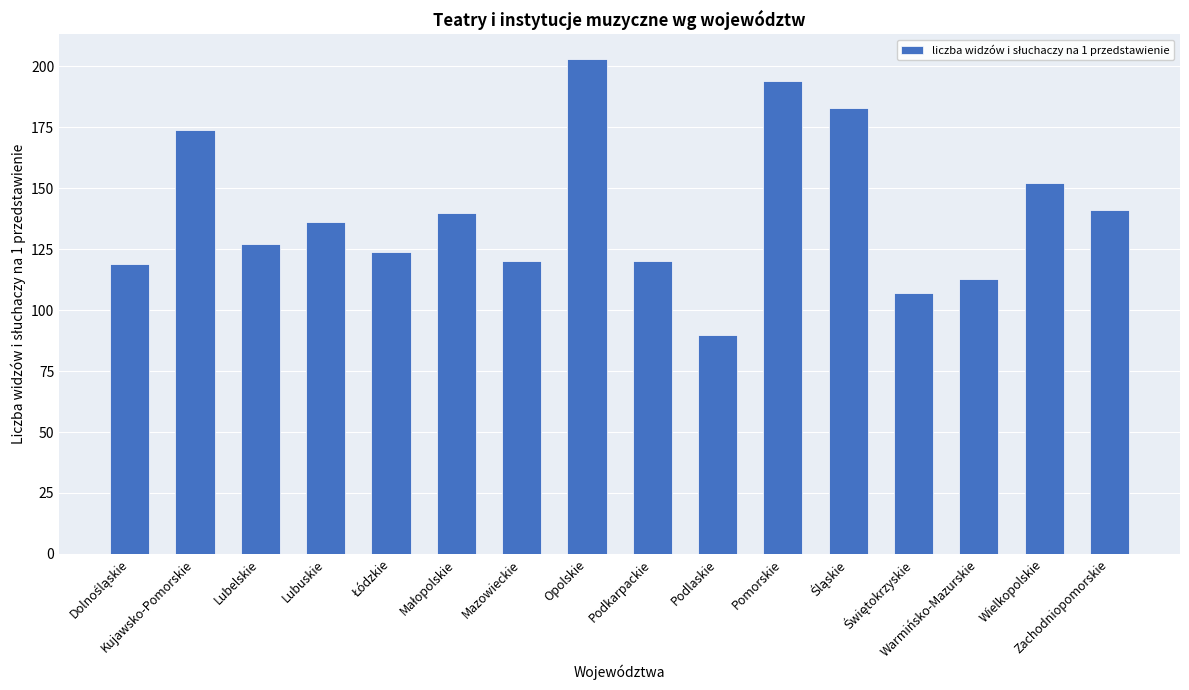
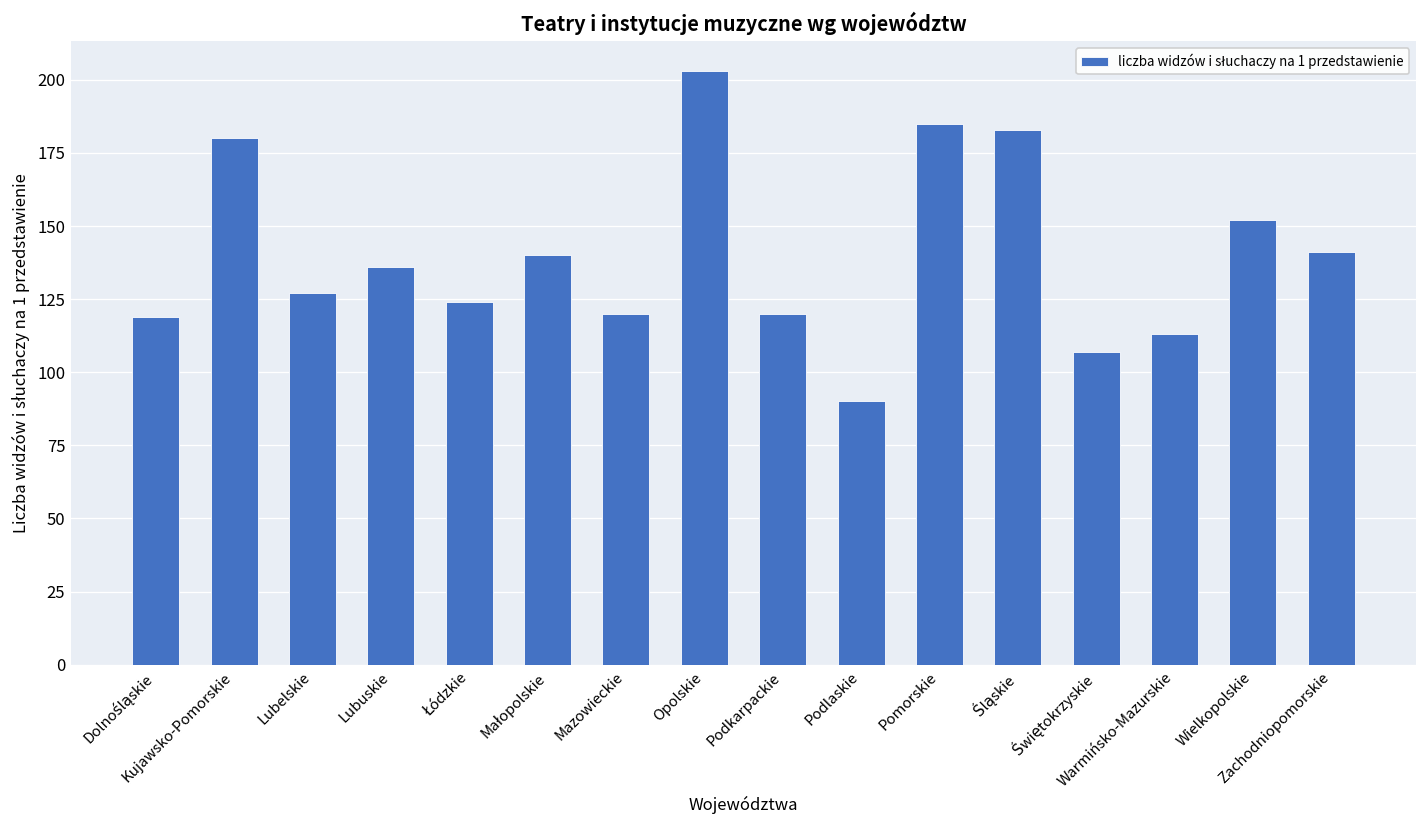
  {
    "Dolnośląskie": 119,
-   "Kujawsko-Pomorskie": 174,
+   "Kujawsko-Pomorskie": 180,
    "Lubelskie": 127,
    "Lubuskie": 136,
    "Łódzkie": 124,
    "Małopolskie": 140,
    "Mazowieckie": 120,
    "Opolskie": 203,
    "Podkarpackie": 120,
    "Podlaskie": 90,
-   "Pomorskie": 194,
+   "Pomorskie": 185,
    "Śląskie": 183,
    "Świętokrzyskie": 107,
    "Warmińsko-Mazurskie": 113,
    "Wielkopolskie": 152,
    "Zachodniopomorskie": 141
  }
